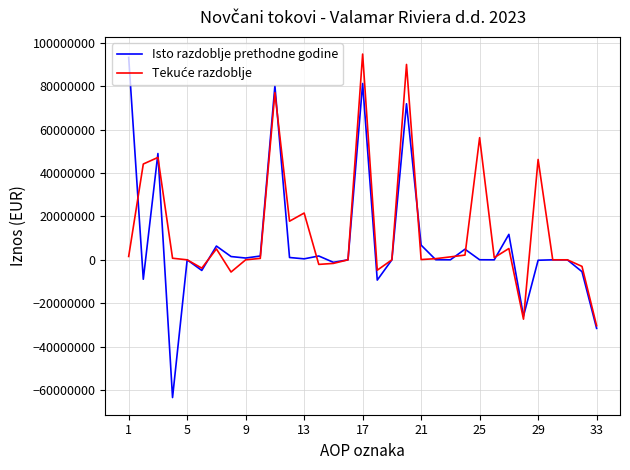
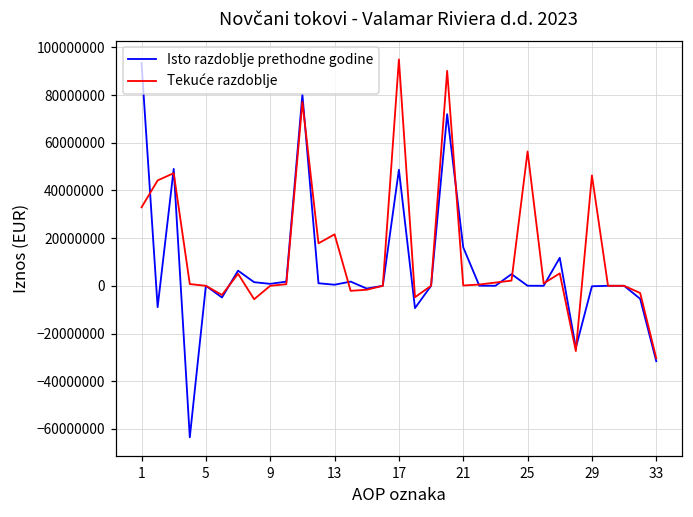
  {
    "Isto razdoblje prethodne godine": {
      "13": 0,
-     "17": 81000000,
-     "21": 7000000,
+     "17": 49000000,
+     "21": 16000000,
      "25": 0,
      "29": 0,
      "33": -32000000
    },
    "Tekuće razdoblje": {
-     "1": 2000000,
+     "1": 33000000,
      "13": 22000000,
      "17": 95000000,
      "21": 0,
      "25": 56000000,
      "29": 46000000,
      "33": -30000000
    }
  }
